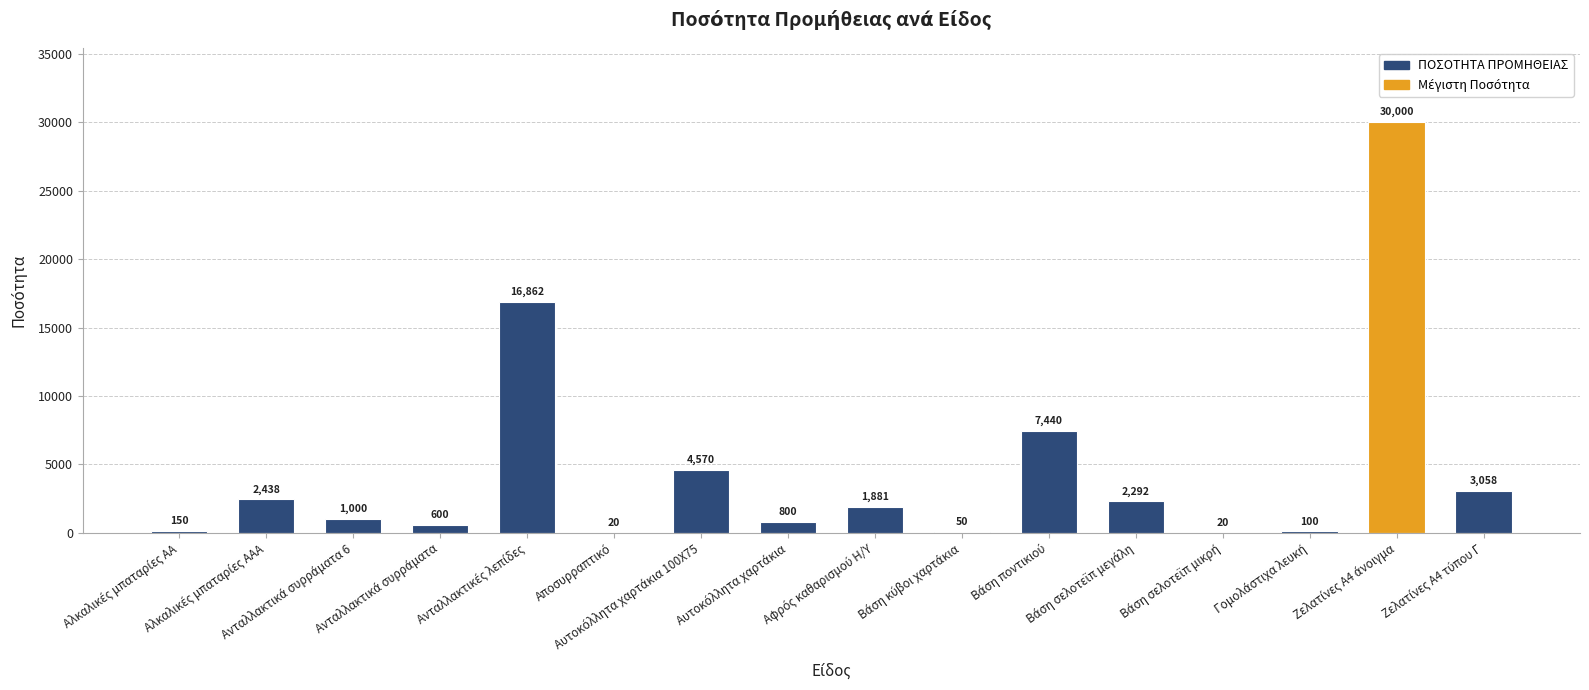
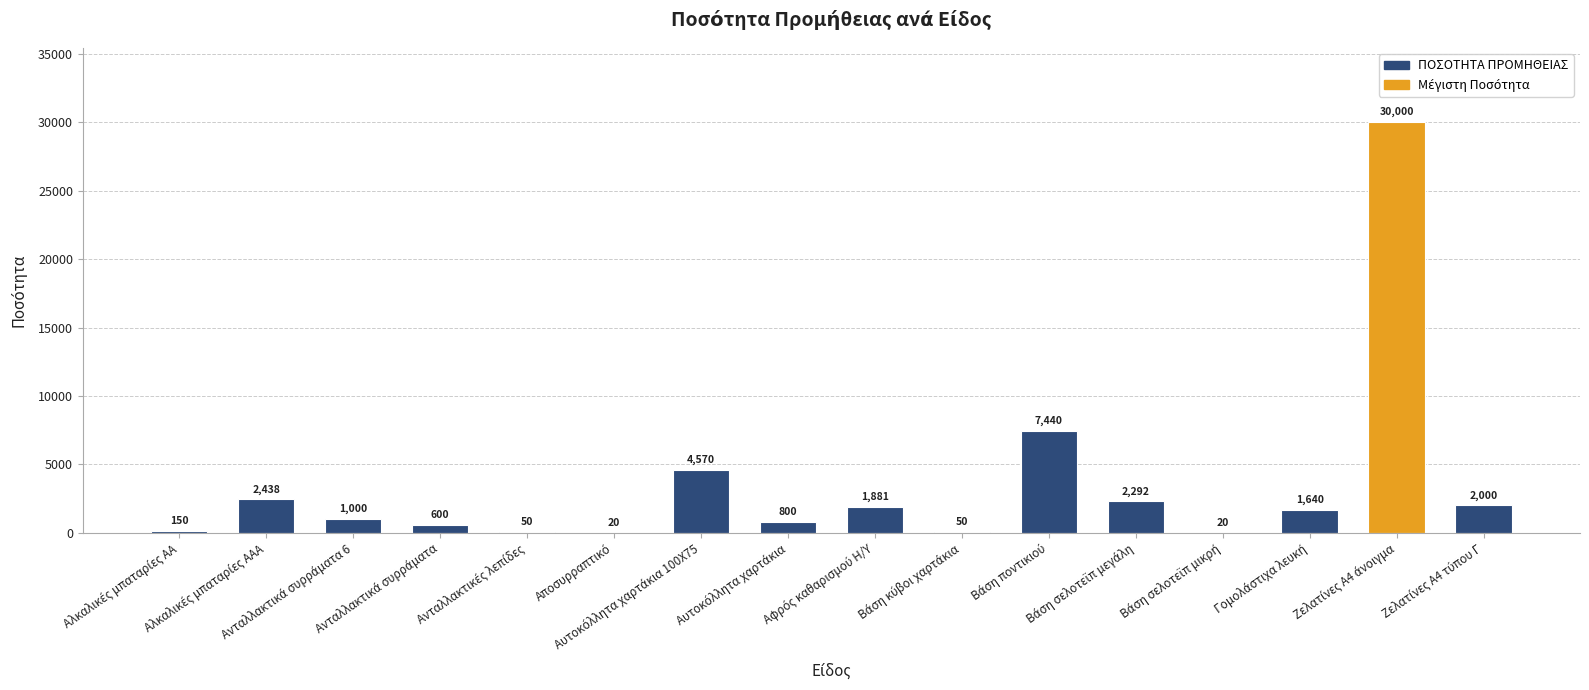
  {
    "Αλκαλικές μπαταρίες AA": "150",
    "Αλκαλικές μπαταρίες AAA": "2,438",
    "Ανταλλακτικά συρράματα 6": "1,000",
    "Ανταλλακτικά συρράματα": "600",
-   "Ανταλλακτικές λεπίδες": "16,862",
+   "Ανταλλακτικές λεπίδες": "50",
    "Αποσυρραπτικό": "20",
    "Αυτοκόλλητα χαρτάκια 100Χ75": "4,570",
    "Αυτοκόλλητα χαρτάκια": "800",
    "Αφρός καθαρισμού H/Y": "1,881",
    "Βάση κύβοι χαρτάκια": "50",
    "Βάση ποντικιού": "7,440",
    "Βάση σελοτεϊπ μεγάλη": "2,292",
    "Βάση σελοτεϊπ μικρή": "20",
-   "Γομολάστιχα λευκή": "100",
+   "Γομολάστιχα λευκή": "1,640",
    "Ζελατίνες Α4 άνοιγμα": "30,000",
-   "Ζελατίνες Α4 τύπου Γ": "3,058"
+   "Ζελατίνες Α4 τύπου Γ": "2,000"
  }
